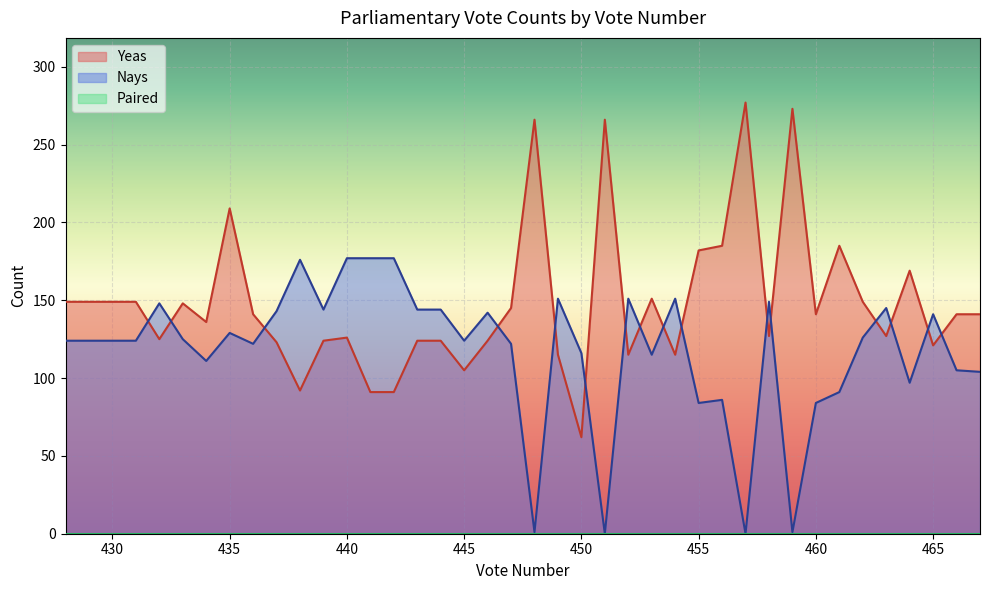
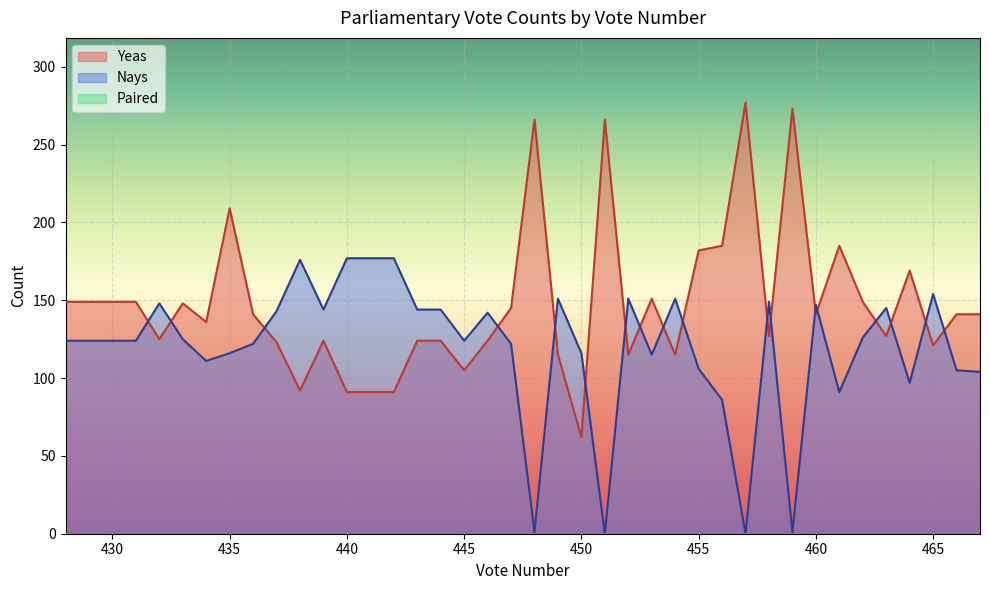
  {
    "Yeas": {
      "430": 149,
      "435": 209,
-     "440": 126,
+     "440": 91,
      "445": 105,
      "450": 62,
      "455": 182,
      "460": 141,
      "465": 121
    },
    "Nays": {
      "430": 124,
-     "435": 129,
+     "435": 116,
      "440": 177,
      "445": 124,
      "450": 116,
-     "455": 84,
-     "460": 84,
-     "465": 141
+     "455": 106,
+     "460": 147,
+     "465": 154
    },
    "Paired": {
      "430": 0,
      "435": 0,
      "440": 0,
      "445": 0,
      "450": 0,
      "455": 0,
      "460": 0,
      "465": 0
    }
  }
